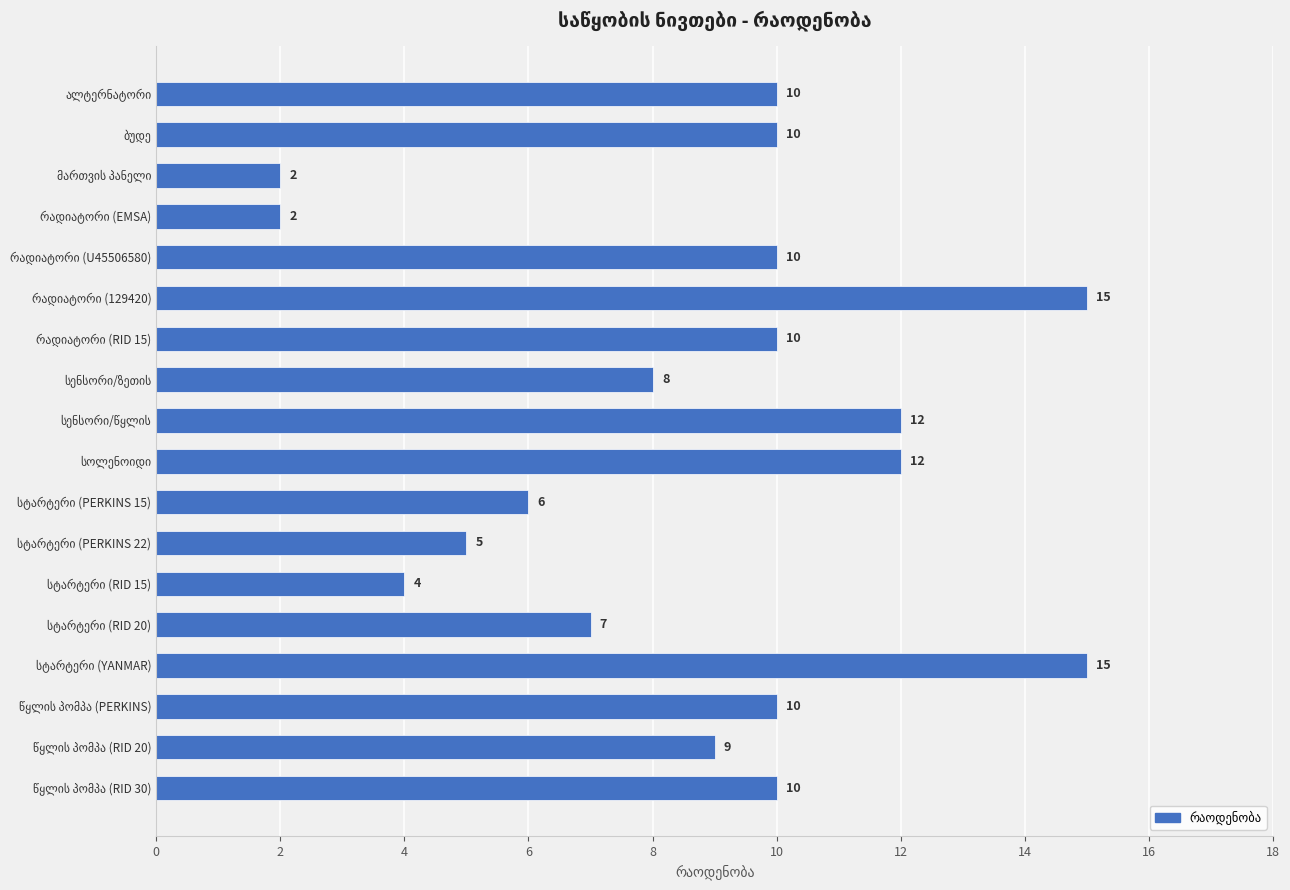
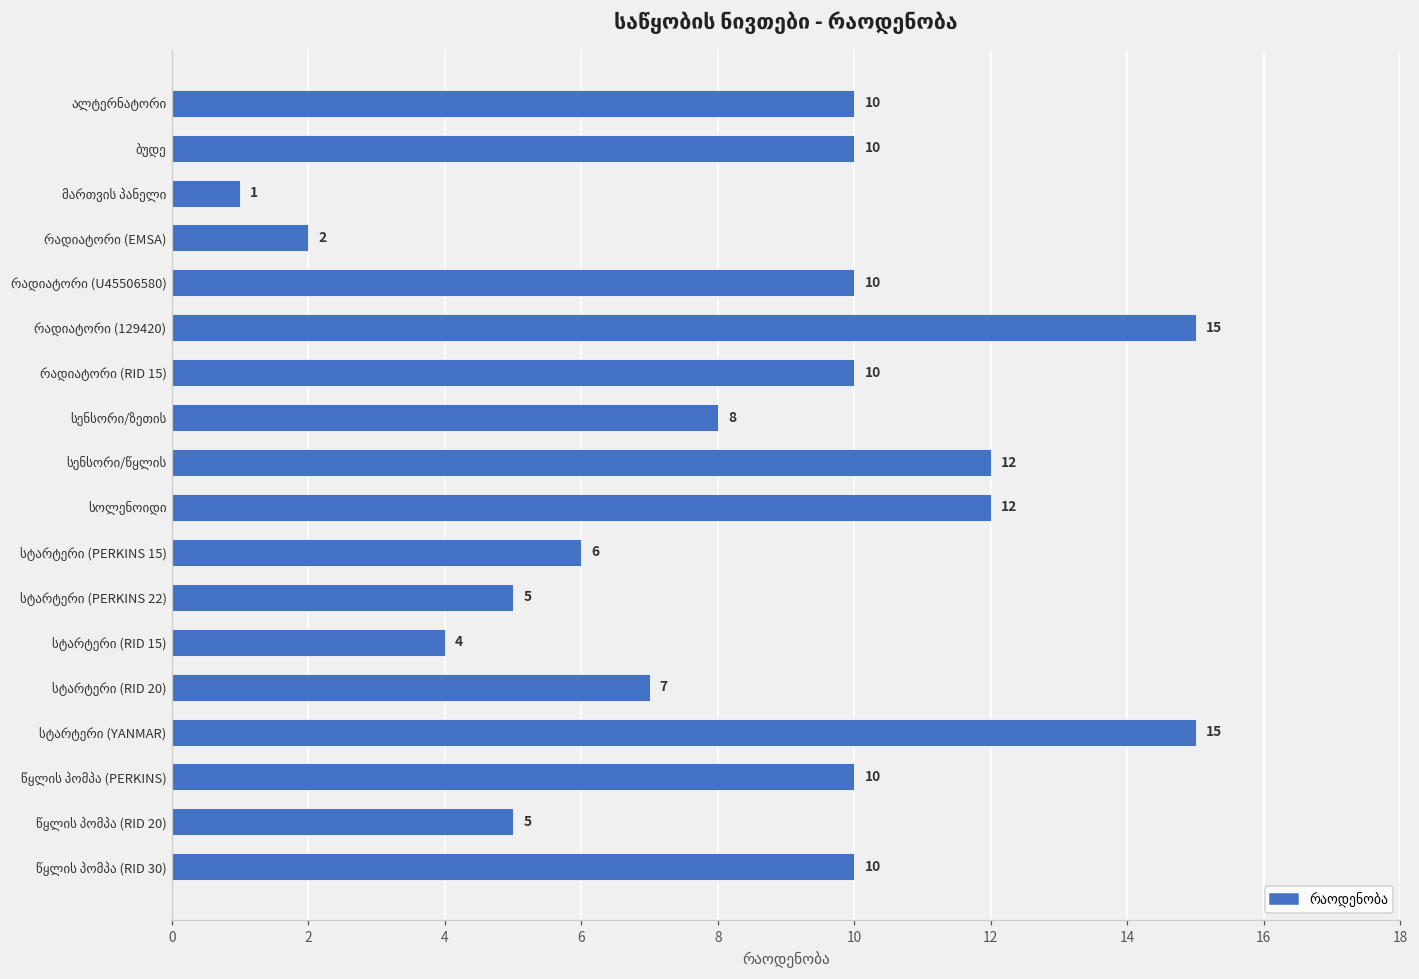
  {
    "ალტერნატორი": 10,
    "ბუდე": 10,
-   "მართვის პანელი": 2,
+   "მართვის პანელი": 1,
    "რადიატორი (EMSA)": 2,
    "რადიატორი (U45506580)": 10,
    "რადიატორი (129420)": 15,
    "რადიატორი (RID 15)": 10,
    "სენსორი/ზეთის": 8,
    "სენსორი/წყლის": 12,
    "სოლენოიდი": 12,
    "სტარტერი (PERKINS 15)": 6,
    "სტარტერი (PERKINS 22)": 5,
    "სტარტერი (RID 15)": 4,
    "სტარტერი (RID 20)": 7,
    "სტარტერი (YANMAR)": 15,
    "წყლის პომპა (PERKINS)": 10,
-   "წყლის პომპა (RID 20)": 9,
+   "წყლის პომპა (RID 20)": 5,
    "წყლის პომპა (RID 30)": 10
  }
